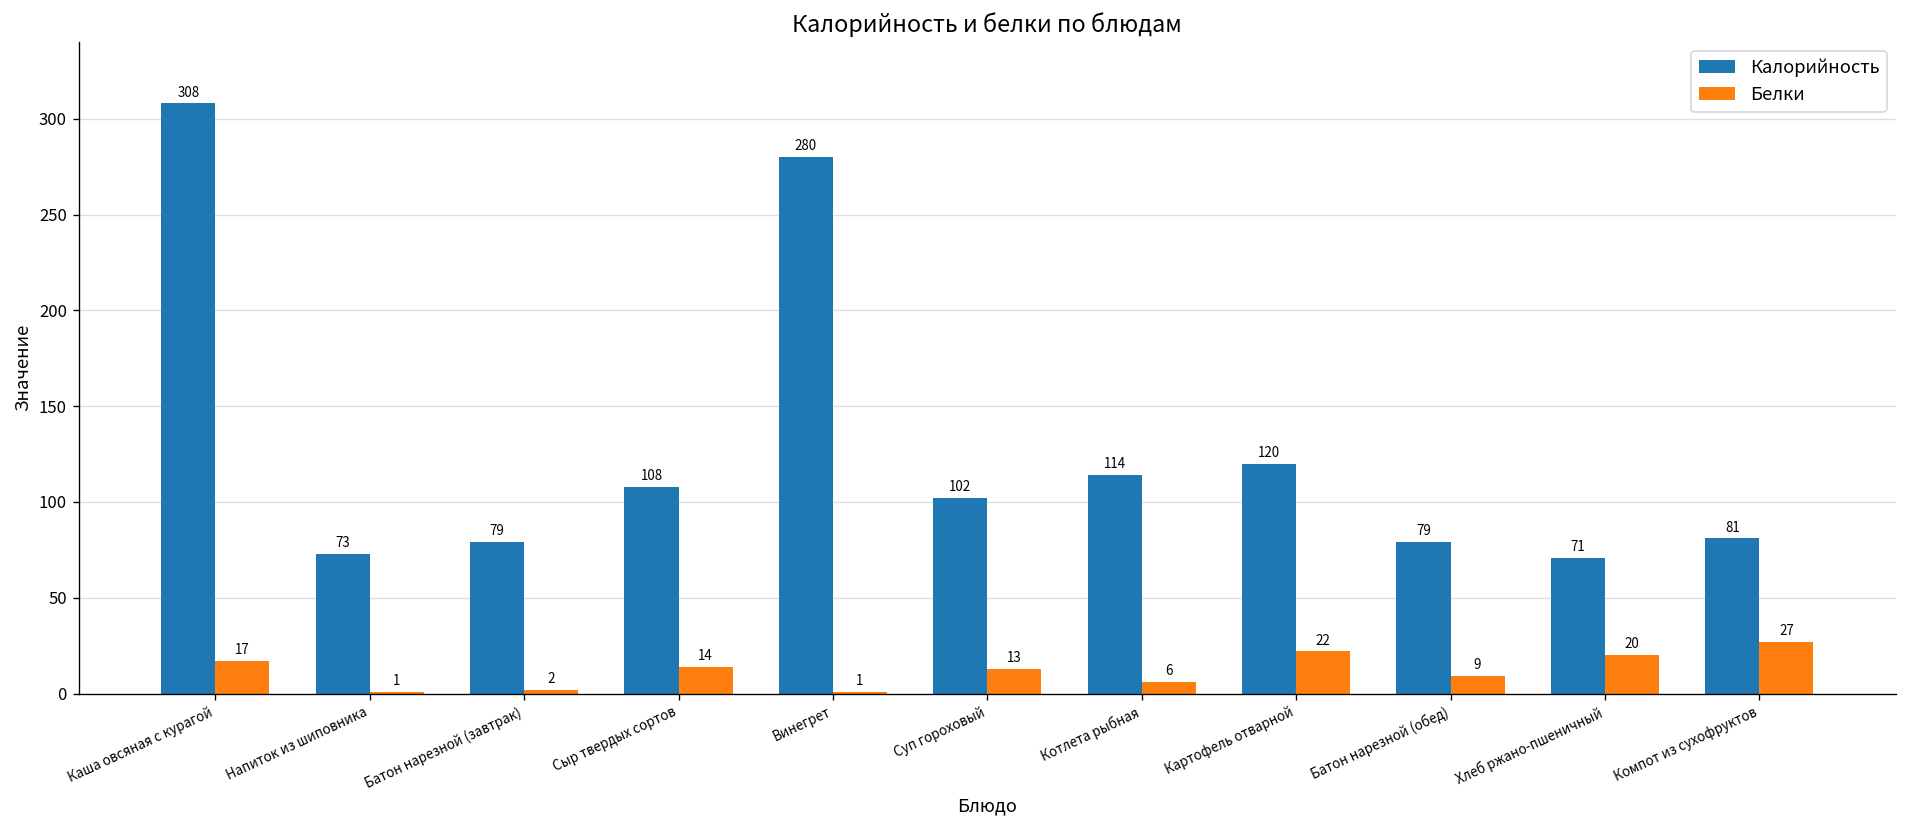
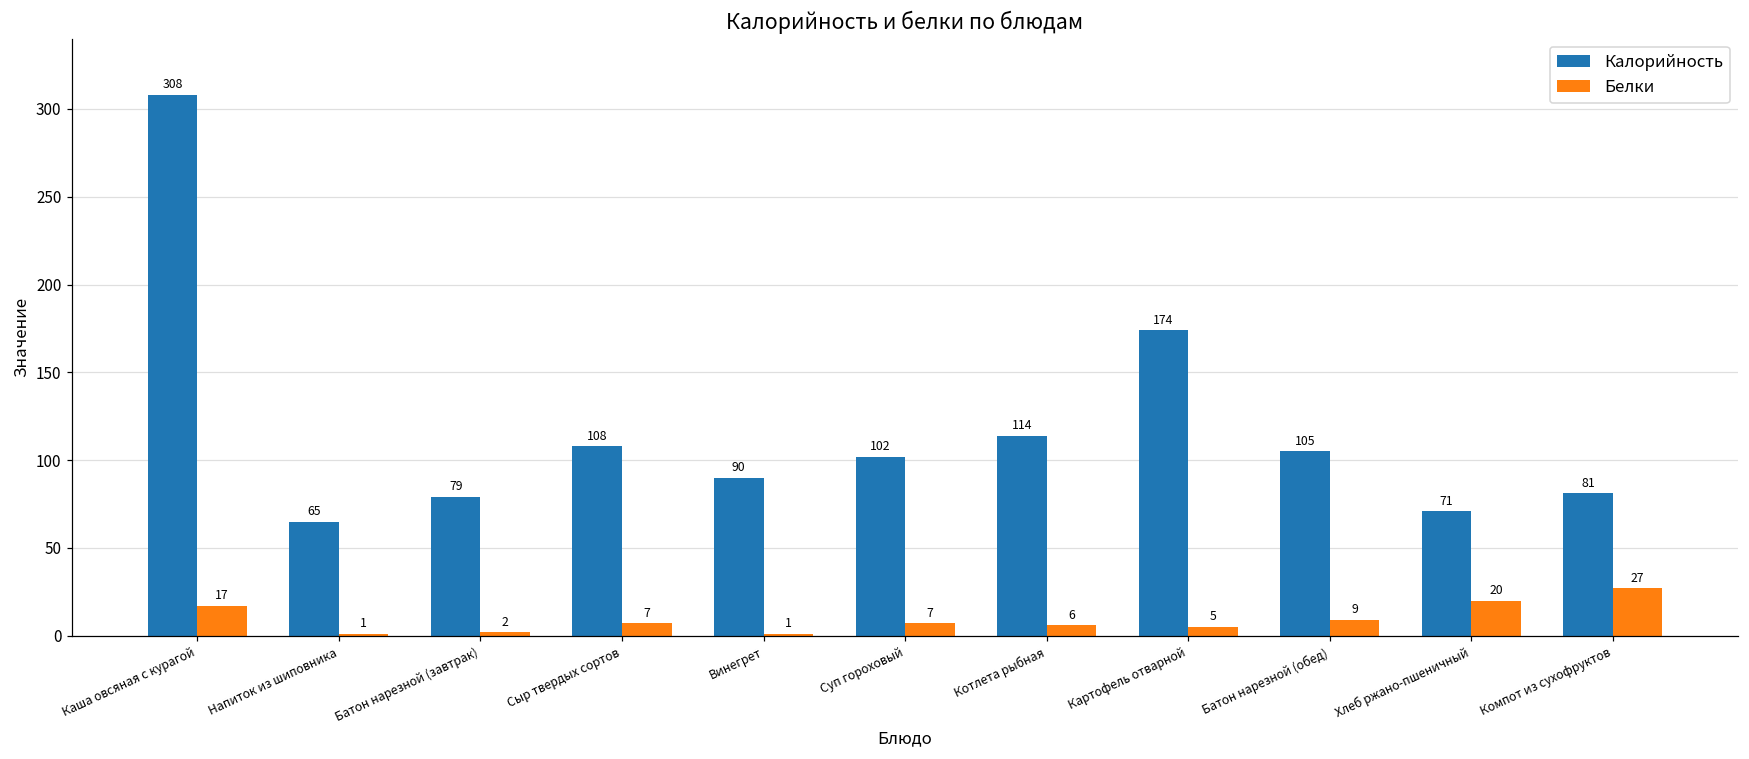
  {
    "Калорийность": {
      "Каша овсяная с курагой": 308,
-     "Напиток из шиповника": 73,
+     "Напиток из шиповника": 65,
      "Батон нарезной (завтрак)": 79,
      "Сыр твердых сортов": 108,
-     "Винегрет": 280,
+     "Винегрет": 90,
      "Суп гороховый": 102,
      "Котлета рыбная": 114,
-     "Картофель отварной": 120,
-     "Батон нарезной (обед)": 79,
+     "Картофель отварной": 174,
+     "Батон нарезной (обед)": 105,
      "Хлеб ржано-пшеничный": 71,
      "Компот из сухофруктов": 81
    },
    "Белки": {
      "Каша овсяная с курагой": 17,
      "Напиток из шиповника": 1,
      "Батон нарезной (завтрак)": 2,
-     "Сыр твердых сортов": 14,
+     "Сыр твердых сортов": 7,
      "Винегрет": 1,
-     "Суп гороховый": 13,
+     "Суп гороховый": 7,
      "Котлета рыбная": 6,
-     "Картофель отварной": 22,
+     "Картофель отварной": 5,
      "Батон нарезной (обед)": 9,
      "Хлеб ржано-пшеничный": 20,
      "Компот из сухофруктов": 27
    }
  }
